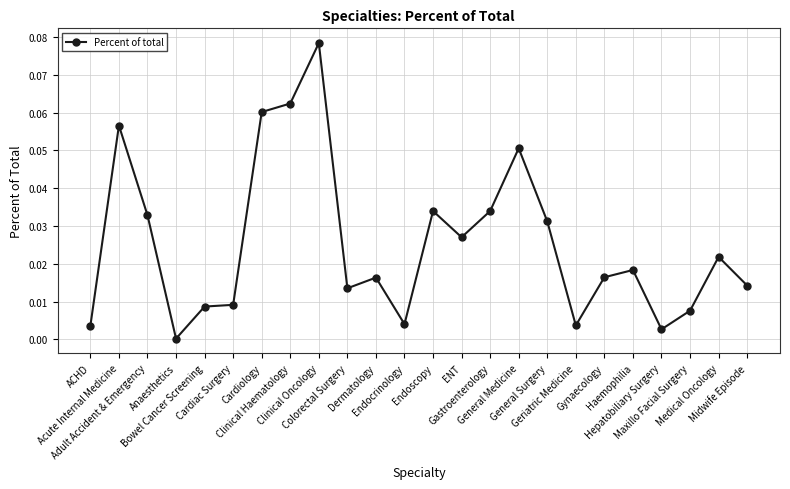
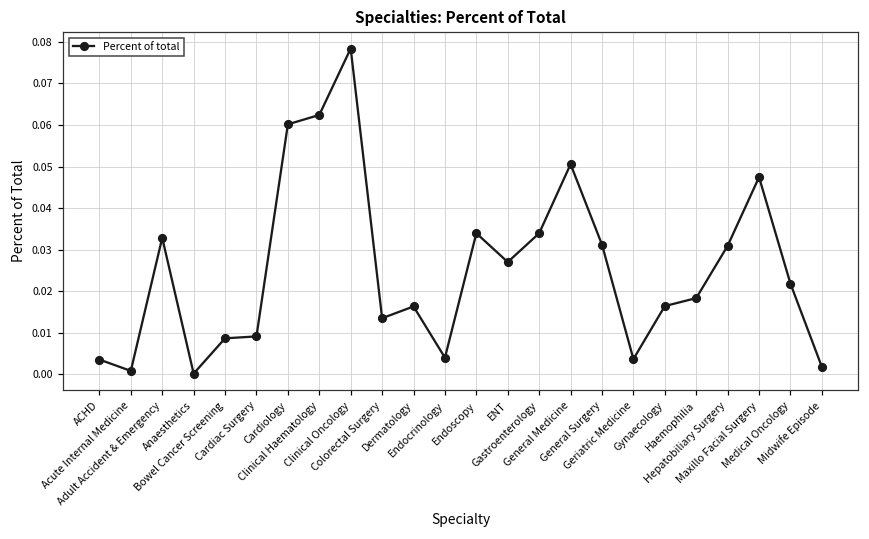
  {
    "ACHD": 0.004,
-   "Acute Internal Medicine": 0.057,
+   "Acute Internal Medicine": 0.001,
    "Adult Accident & Emergency": 0.033,
    "Anaesthetics": 0.000,
    "Bowel Cancer Screening": 0.009,
    "Cardiac Surgery": 0.009,
    "Cardiology": 0.060,
    "Clinical Haematology": 0.062,
    "Clinical Oncology": 0.078,
    "Colorectal Surgery": 0.014,
    "Dermatology": 0.016,
    "Endocrinology": 0.004,
    "Endoscopy": 0.034,
    "ENT": 0.027,
    "Gastroenterology": 0.034,
    "General Medicine": 0.051,
    "General Surgery": 0.031,
    "Geriatric Medicine": 0.004,
    "Gynaecology": 0.016,
    "Haemophilia": 0.018,
-   "Hepatobiliary Surgery": 0.003,
-   "Maxillo Facial Surgery": 0.008,
+   "Hepatobiliary Surgery": 0.031,
+   "Maxillo Facial Surgery": 0.047,
    "Medical Oncology": 0.022,
-   "Midwife Episode": 0.014
+   "Midwife Episode": 0.002
  }
